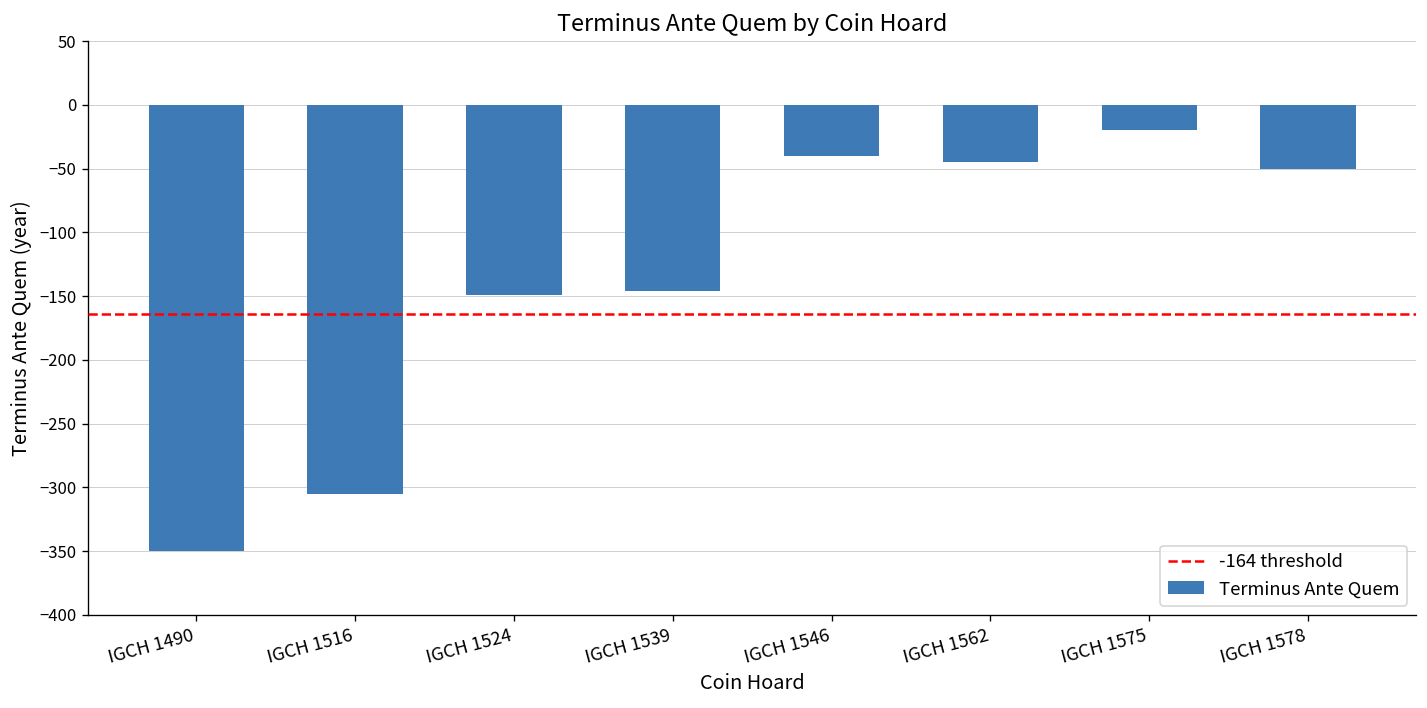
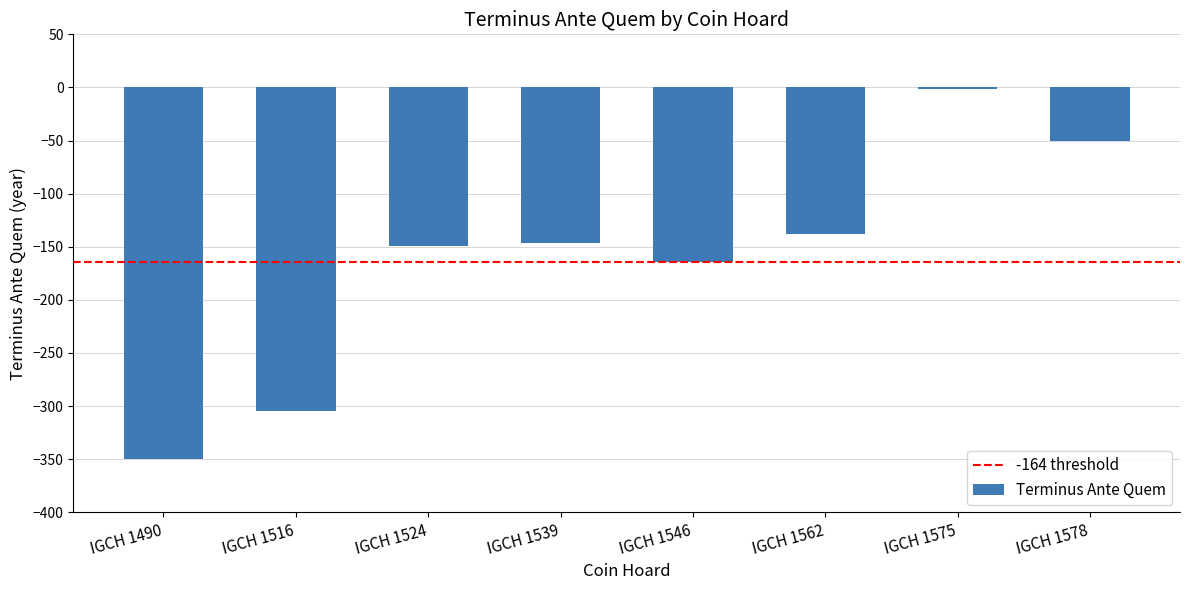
  {
    "IGCH 1490": -350,
    "IGCH 1516": -305,
    "IGCH 1524": -149,
    "IGCH 1539": -146,
-   "IGCH 1546": -40,
-   "IGCH 1562": -45,
-   "IGCH 1575": -20,
+   "IGCH 1546": -164,
+   "IGCH 1562": -138,
+   "IGCH 1575": -1,
    "IGCH 1578": -50
  }
